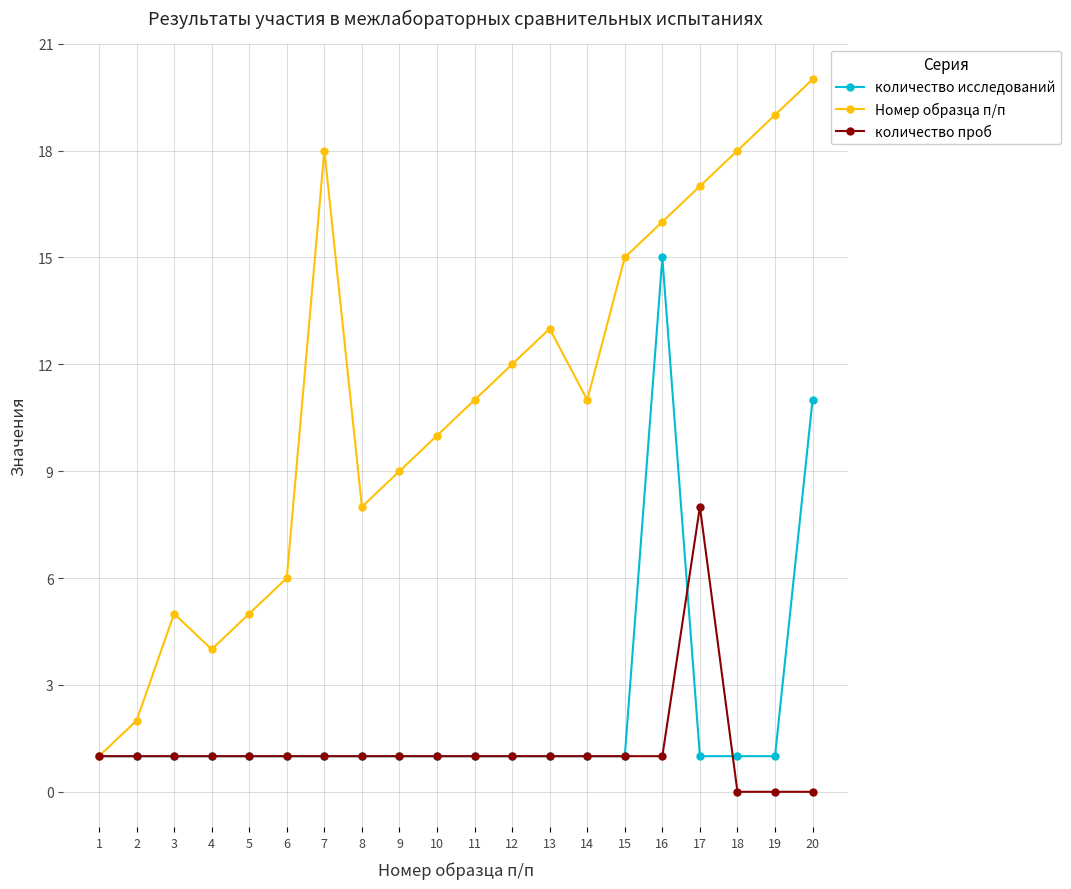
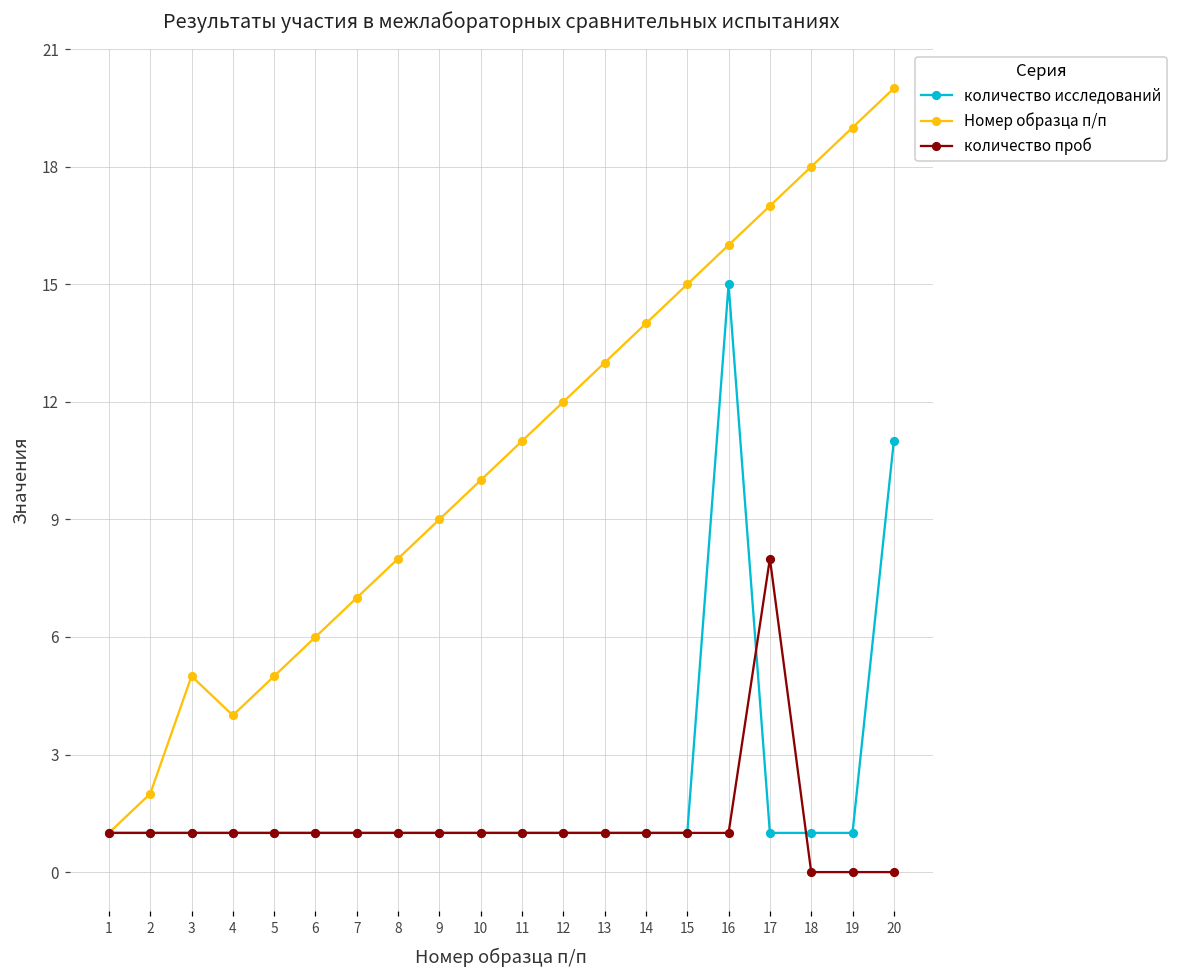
  {
    "количество исследований": {
      "16": 15,
      "17": 1,
      "18": 1,
      "19": 1,
      "20": 11
    },
    "Номер образца п/п": {
      "2": 2,
      "3": 5,
      "4": 4,
      "5": 5,
      "6": 6,
-     "7": 18,
+     "7": 7,
      "8": 8,
      "9": 9,
      "10": 10,
      "11": 11,
      "12": 12,
      "13": 13,
-     "14": 11,
+     "14": 14,
      "15": 15,
      "16": 16,
      "17": 17,
      "18": 18,
      "19": 19,
      "20": 20
    },
    "количество проб": {
      "16": 1,
      "17": 8,
      "18": 0,
      "19": 0,
      "20": 0
    }
  }
